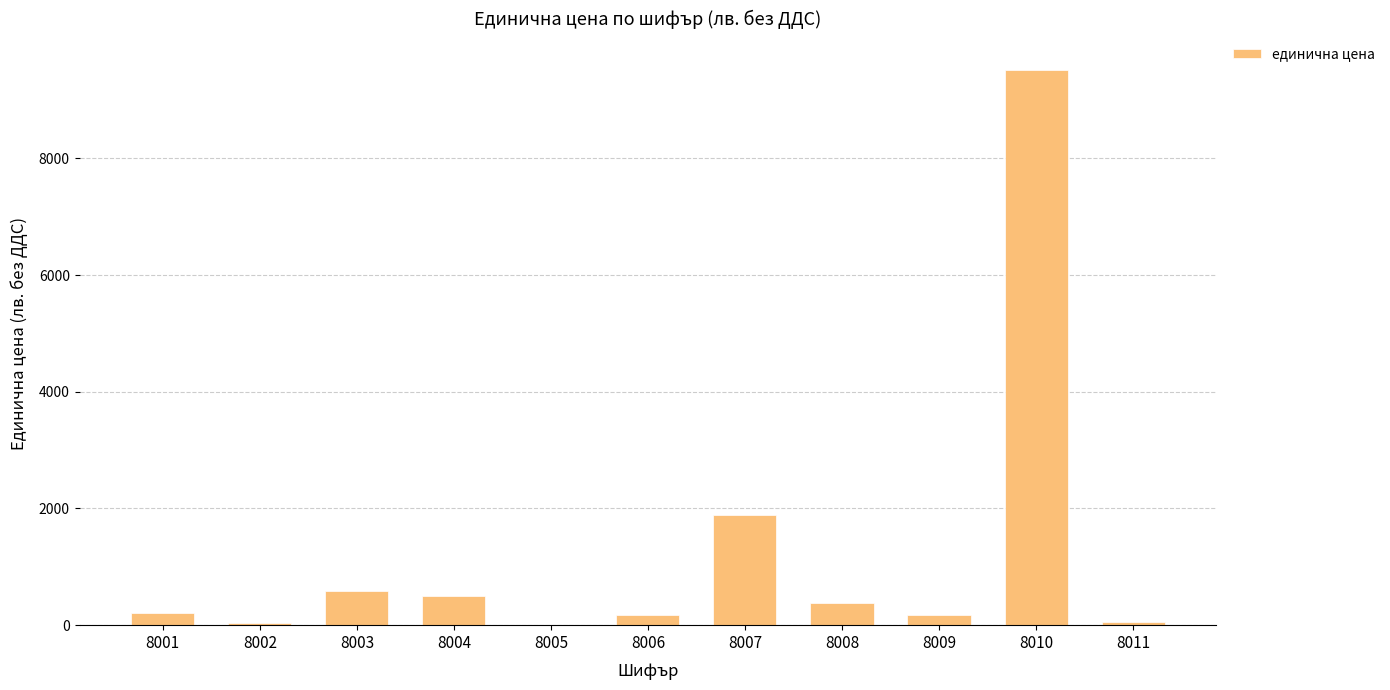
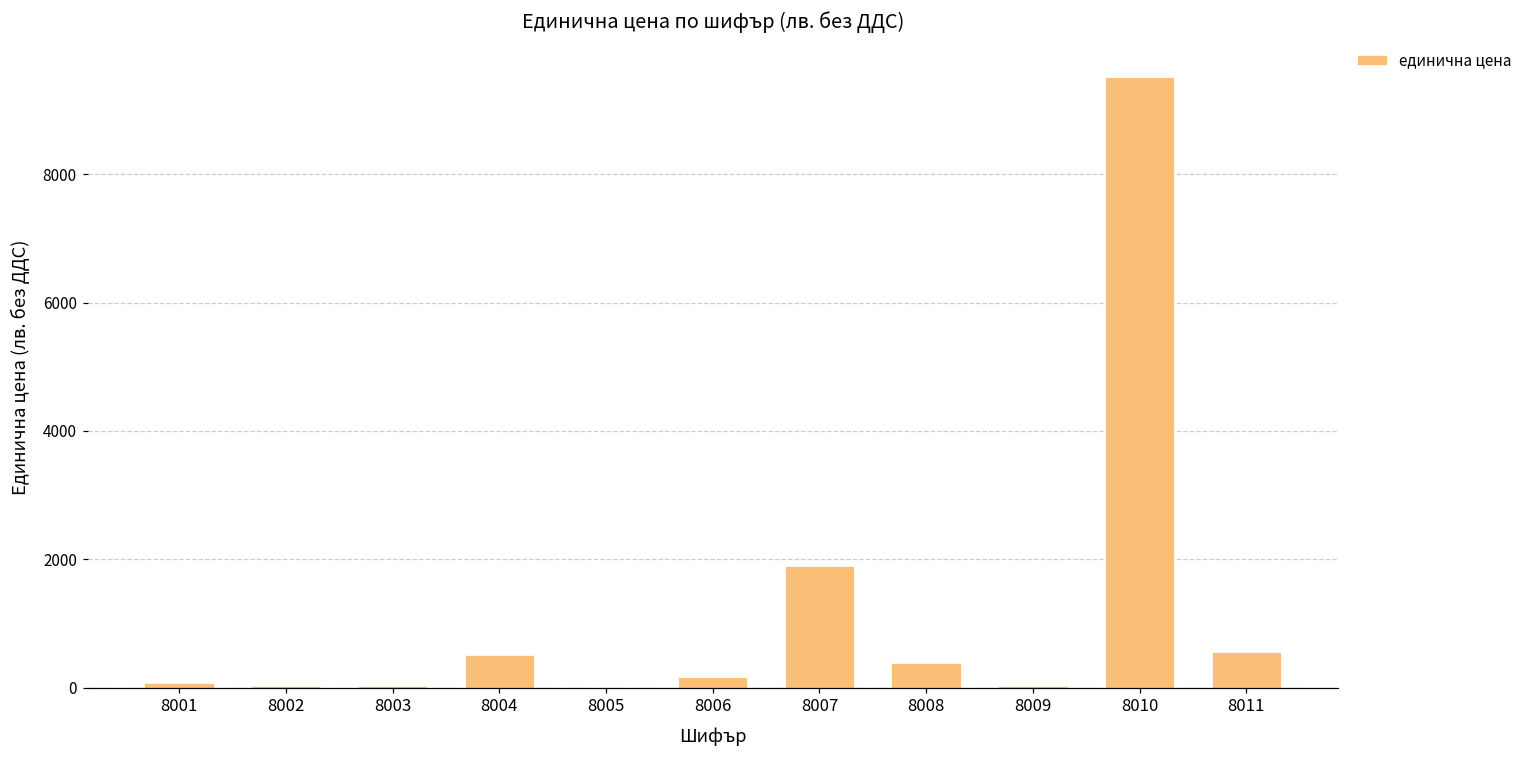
  {
-   "8001": 200,
-   "8003": 600,
+   "8001": 100,
+   "8003": 0,
    "8004": 500,
    "8006": 200,
    "8007": 1900,
    "8008": 400,
-   "8009": 200,
+   "8009": 0,
    "8010": 9500,
-   "8011": 100
+   "8011": 600
  }
